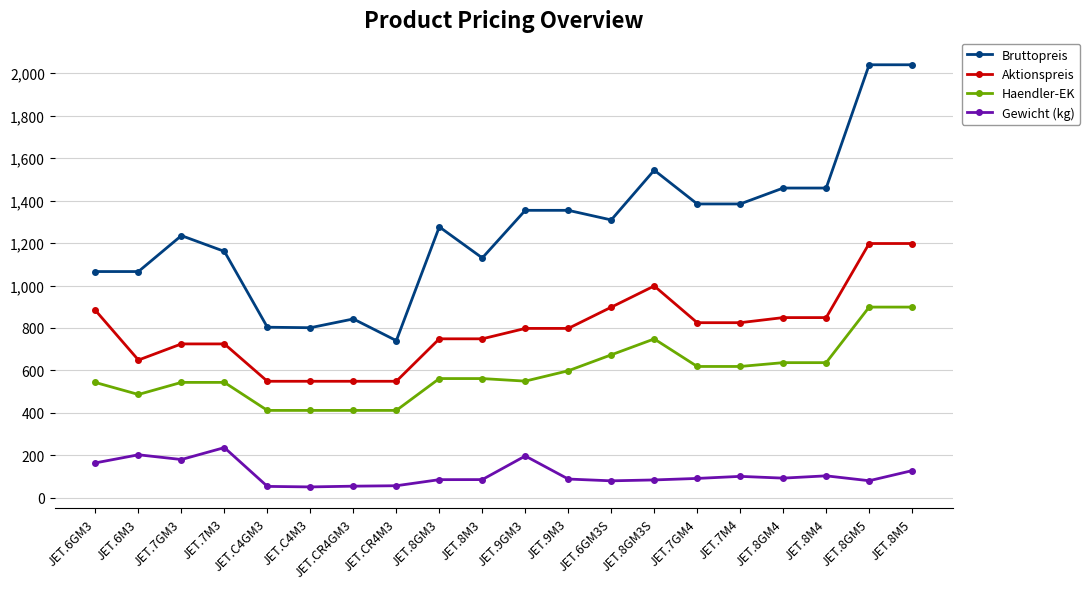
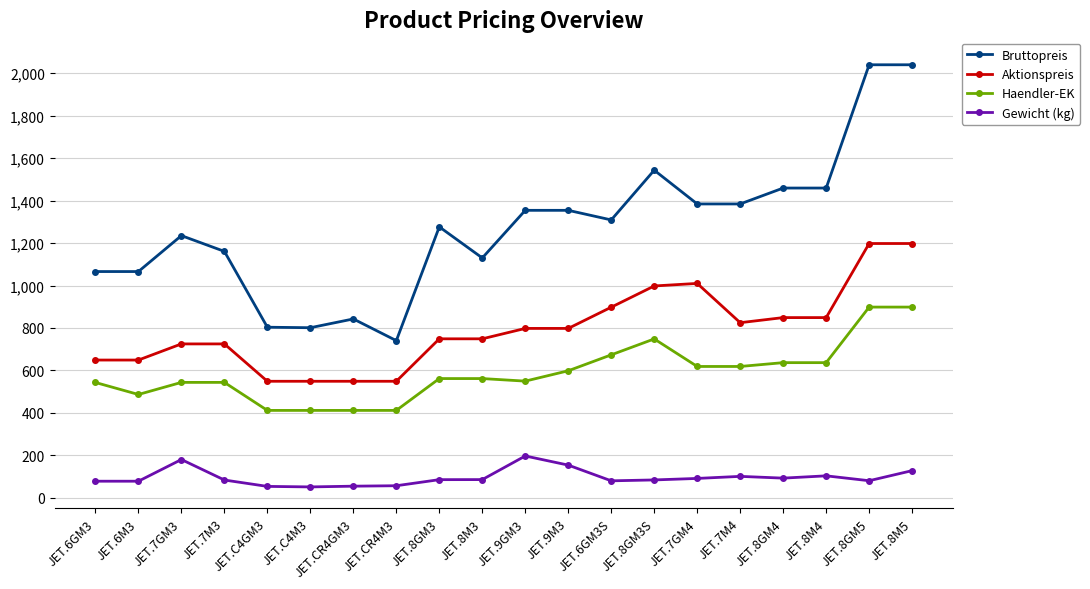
  {
    "Bruttopreis": {
      "JET.6GM3": "1,070",
      "JET.6M3": "1,070",
      "JET.7GM3": "1,240",
      "JET.7M3": "1,160",
      "JET.C4GM3": "800",
      "JET.C4M3": "800",
      "JET.CR4GM3": "840",
      "JET.CR4M3": "740",
      "JET.8GM3": "1,280",
      "JET.8M3": "1,130",
      "JET.9GM3": "1,350",
      "JET.9M3": "1,350",
      "JET.6GM3S": "1,310",
      "JET.8GM3S": "1,540",
      "JET.7GM4": "1,380",
      "JET.7M4": "1,380",
      "JET.8GM4": "1,460",
      "JET.8M4": "1,460",
      "JET.8GM5": "2,040",
      "JET.8M5": "2,040"
    },
    "Aktionspreis": {
-     "JET.6GM3": "880",
+     "JET.6GM3": "650",
      "JET.6M3": "650",
      "JET.7GM3": "730",
      "JET.7M3": "730",
      "JET.C4GM3": "550",
      "JET.C4M3": "550",
      "JET.CR4GM3": "550",
      "JET.CR4M3": "550",
      "JET.8GM3": "750",
      "JET.8M3": "750",
      "JET.9GM3": "800",
      "JET.9M3": "800",
      "JET.6GM3S": "900",
      "JET.8GM3S": "1,000",
-     "JET.7GM4": "830",
+     "JET.7GM4": "1,010",
      "JET.7M4": "830",
      "JET.8GM4": "850",
      "JET.8M4": "850",
      "JET.8GM5": "1,200",
      "JET.8M5": "1,200"
    },
    "Haendler-EK": {
      "JET.6GM3": "540",
      "JET.6M3": "490",
      "JET.7GM3": "540",
      "JET.7M3": "540",
      "JET.C4GM3": "410",
      "JET.C4M3": "410",
      "JET.CR4GM3": "410",
      "JET.CR4M3": "410",
      "JET.8GM3": "560",
      "JET.8M3": "560",
      "JET.9GM3": "550",
      "JET.9M3": "600",
      "JET.6GM3S": "670",
      "JET.8GM3S": "750",
      "JET.7GM4": "620",
      "JET.7M4": "620",
      "JET.8GM4": "640",
      "JET.8M4": "640",
      "JET.8GM5": "900",
      "JET.8M5": "900"
    },
    "Gewicht (kg)": {
-     "JET.6GM3": "160",
-     "JET.6M3": "200",
+     "JET.6GM3": "80",
+     "JET.6M3": "80",
      "JET.7GM3": "180",
-     "JET.7M3": "240",
+     "JET.7M3": "80",
      "JET.C4GM3": "50",
      "JET.C4M3": "50",
      "JET.CR4GM3": "50",
      "JET.CR4M3": "60",
      "JET.8GM3": "90",
      "JET.8M3": "90",
      "JET.9GM3": "200",
-     "JET.9M3": "90",
+     "JET.9M3": "150",
      "JET.6GM3S": "80",
      "JET.8GM3S": "80",
      "JET.7GM4": "90",
      "JET.7M4": "100",
      "JET.8GM4": "90",
      "JET.8M4": "100",
      "JET.8GM5": "80",
      "JET.8M5": "130"
    }
  }
